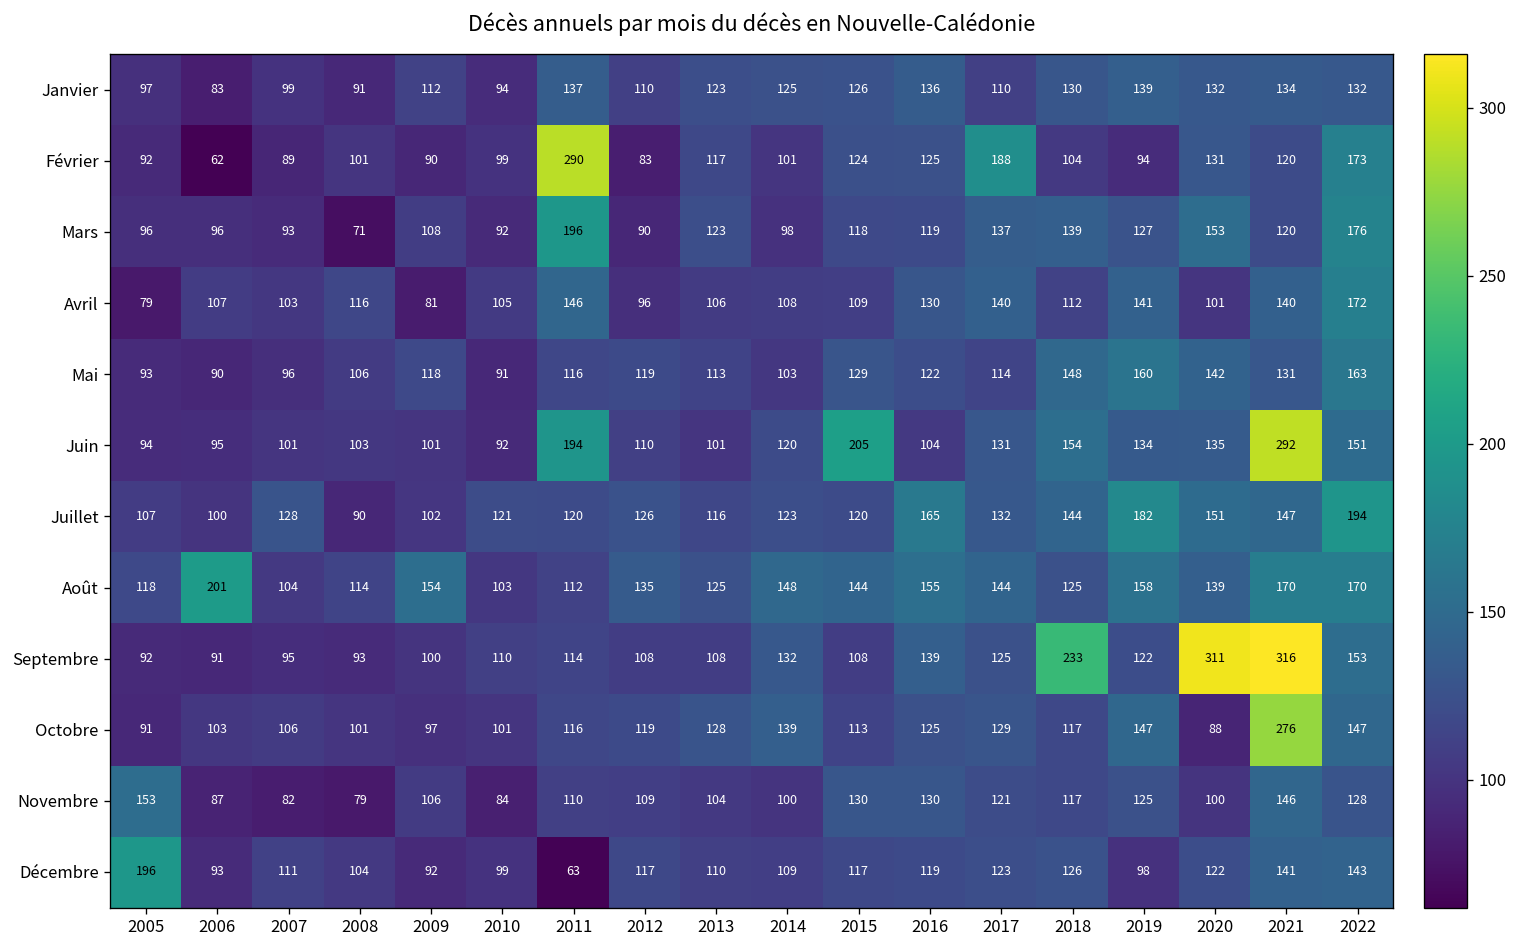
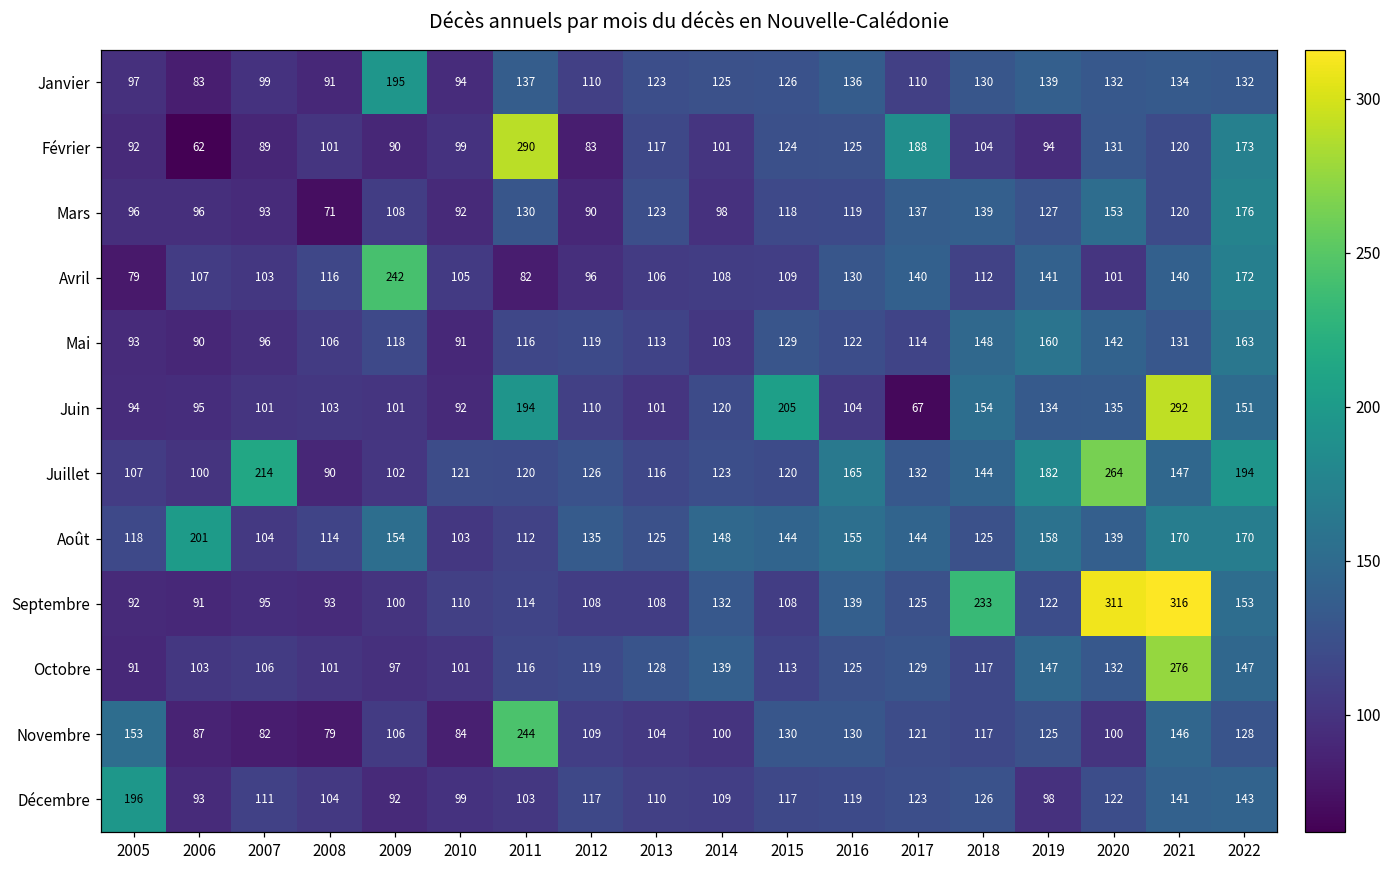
  {
    "Janvier": {
      "2005": 97,
      "2006": 83,
      "2007": 99,
      "2008": 91,
-     "2009": 112,
+     "2009": 195,
      "2010": 94,
      "2011": 137,
      "2012": 110,
      "2013": 123,
      "2014": 125,
      "2015": 126,
      "2016": 136,
      "2017": 110,
      "2018": 130,
      "2019": 139,
      "2020": 132,
      "2021": 134,
      "2022": 132
    },
    "Mars": {
      "2005": 96,
      "2006": 96,
      "2007": 93,
      "2008": 71,
      "2009": 108,
      "2010": 92,
-     "2011": 196,
+     "2011": 130,
      "2012": 90,
      "2013": 123,
      "2014": 98,
      "2015": 118,
      "2016": 119,
      "2017": 137,
      "2018": 139,
      "2019": 127,
      "2020": 153,
      "2021": 120,
      "2022": 176
    },
    "Avril": {
      "2005": 79,
      "2006": 107,
      "2007": 103,
      "2008": 116,
-     "2009": 81,
+     "2009": 242,
      "2010": 105,
-     "2011": 146,
+     "2011": 82,
      "2012": 96,
      "2013": 106,
      "2014": 108,
      "2015": 109,
      "2016": 130,
      "2017": 140,
      "2018": 112,
      "2019": 141,
      "2020": 101,
      "2021": 140,
      "2022": 172
    },
    "Juin": {
      "2005": 94,
      "2006": 95,
      "2007": 101,
      "2008": 103,
      "2009": 101,
      "2010": 92,
      "2011": 194,
      "2012": 110,
      "2013": 101,
      "2014": 120,
      "2015": 205,
      "2016": 104,
-     "2017": 131,
+     "2017": 67,
      "2018": 154,
      "2019": 134,
      "2020": 135,
      "2021": 292,
      "2022": 151
    },
    "Juillet": {
      "2005": 107,
      "2006": 100,
-     "2007": 128,
+     "2007": 214,
      "2008": 90,
      "2009": 102,
      "2010": 121,
      "2011": 120,
      "2012": 126,
      "2013": 116,
      "2014": 123,
      "2015": 120,
      "2016": 165,
      "2017": 132,
      "2018": 144,
      "2019": 182,
-     "2020": 151,
+     "2020": 264,
      "2021": 147,
      "2022": 194
    },
    "Octobre": {
      "2005": 91,
      "2006": 103,
      "2007": 106,
      "2008": 101,
      "2009": 97,
      "2010": 101,
      "2011": 116,
      "2012": 119,
      "2013": 128,
      "2014": 139,
      "2015": 113,
      "2016": 125,
      "2017": 129,
      "2018": 117,
      "2019": 147,
-     "2020": 88,
+     "2020": 132,
      "2021": 276,
      "2022": 147
    },
    "Novembre": {
      "2005": 153,
      "2006": 87,
      "2007": 82,
      "2008": 79,
      "2009": 106,
      "2010": 84,
-     "2011": 110,
+     "2011": 244,
      "2012": 109,
      "2013": 104,
      "2014": 100,
      "2015": 130,
      "2016": 130,
      "2017": 121,
      "2018": 117,
      "2019": 125,
      "2020": 100,
      "2021": 146,
      "2022": 128
    },
    "Décembre": {
      "2005": 196,
      "2006": 93,
      "2007": 111,
      "2008": 104,
      "2009": 92,
      "2010": 99,
-     "2011": 63,
+     "2011": 103,
      "2012": 117,
      "2013": 110,
      "2014": 109,
      "2015": 117,
      "2016": 119,
      "2017": 123,
      "2018": 126,
      "2019": 98,
      "2020": 122,
      "2021": 141,
      "2022": 143
    }
  }
